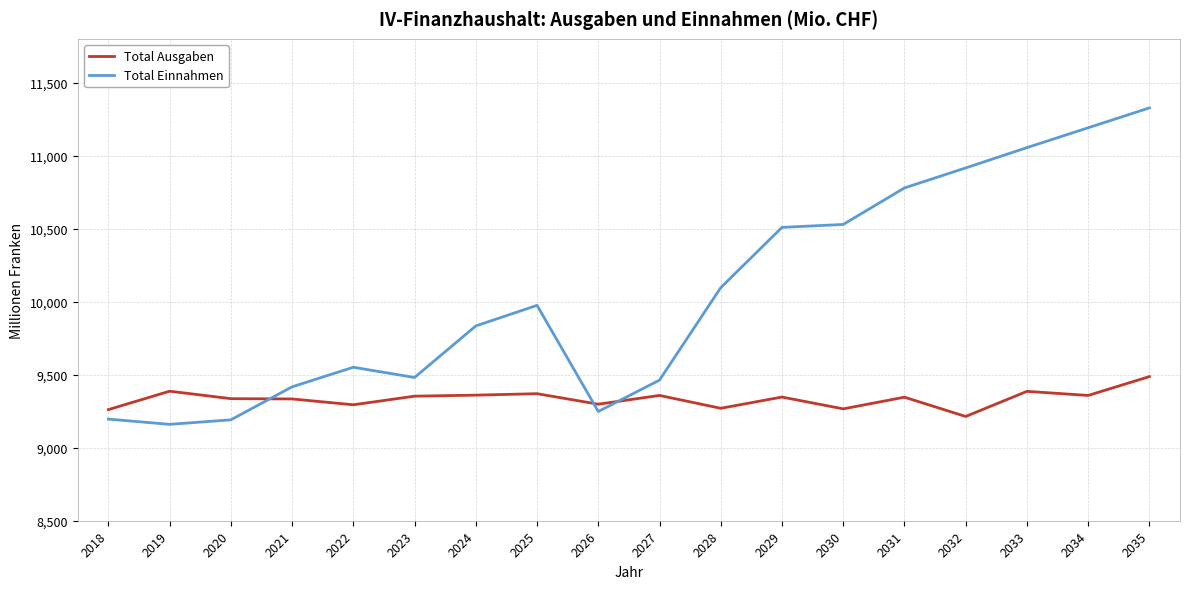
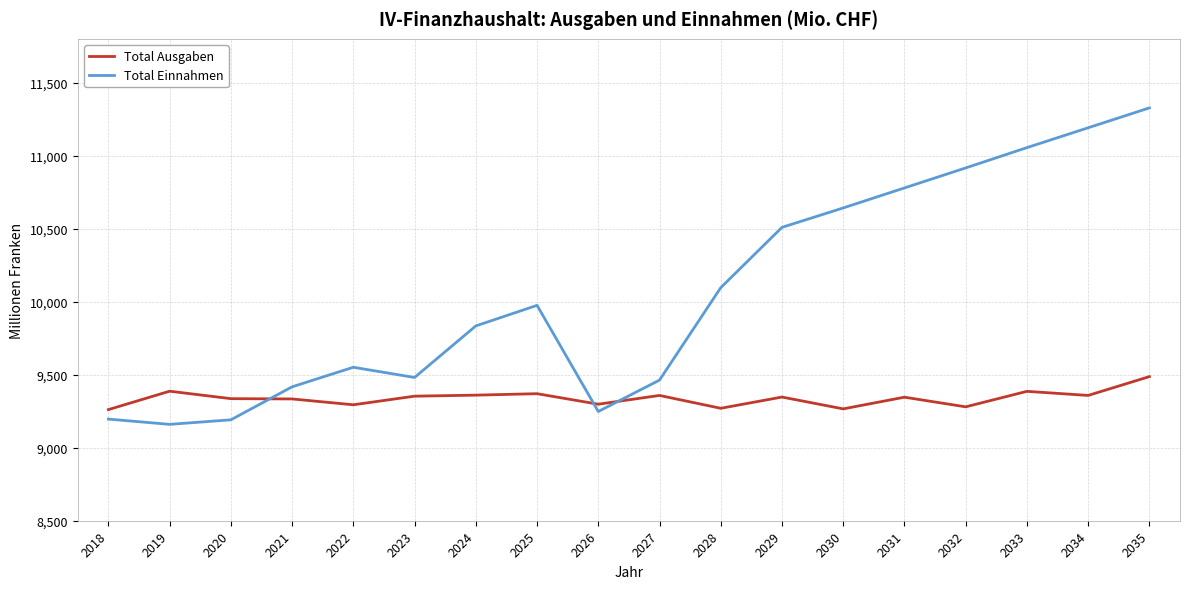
  {
    "Total Ausgaben": {
      "2018": "9,260",
      "2019": "9,390",
      "2020": "9,340",
      "2021": "9,330",
      "2022": "9,290",
      "2023": "9,350",
      "2024": "9,360",
      "2025": "9,370",
      "2026": "9,300",
      "2027": "9,360",
      "2028": "9,270",
      "2029": "9,350",
      "2030": "9,270",
      "2031": "9,350",
-     "2032": "9,210",
+     "2032": "9,280",
      "2033": "9,390",
      "2034": "9,360",
      "2035": "9,490"
    },
    "Total Einnahmen": {
      "2018": "9,200",
      "2019": "9,160",
      "2020": "9,190",
      "2021": "9,420",
      "2022": "9,550",
      "2023": "9,480",
      "2024": "9,830",
      "2025": "9,980",
      "2026": "9,250",
      "2027": "9,460",
      "2028": "10,100",
      "2029": "10,510",
-     "2030": "10,530",
+     "2030": "10,640",
      "2031": "10,780",
      "2032": "10,920",
      "2033": "11,060",
      "2034": "11,190",
      "2035": "11,330"
    }
  }
